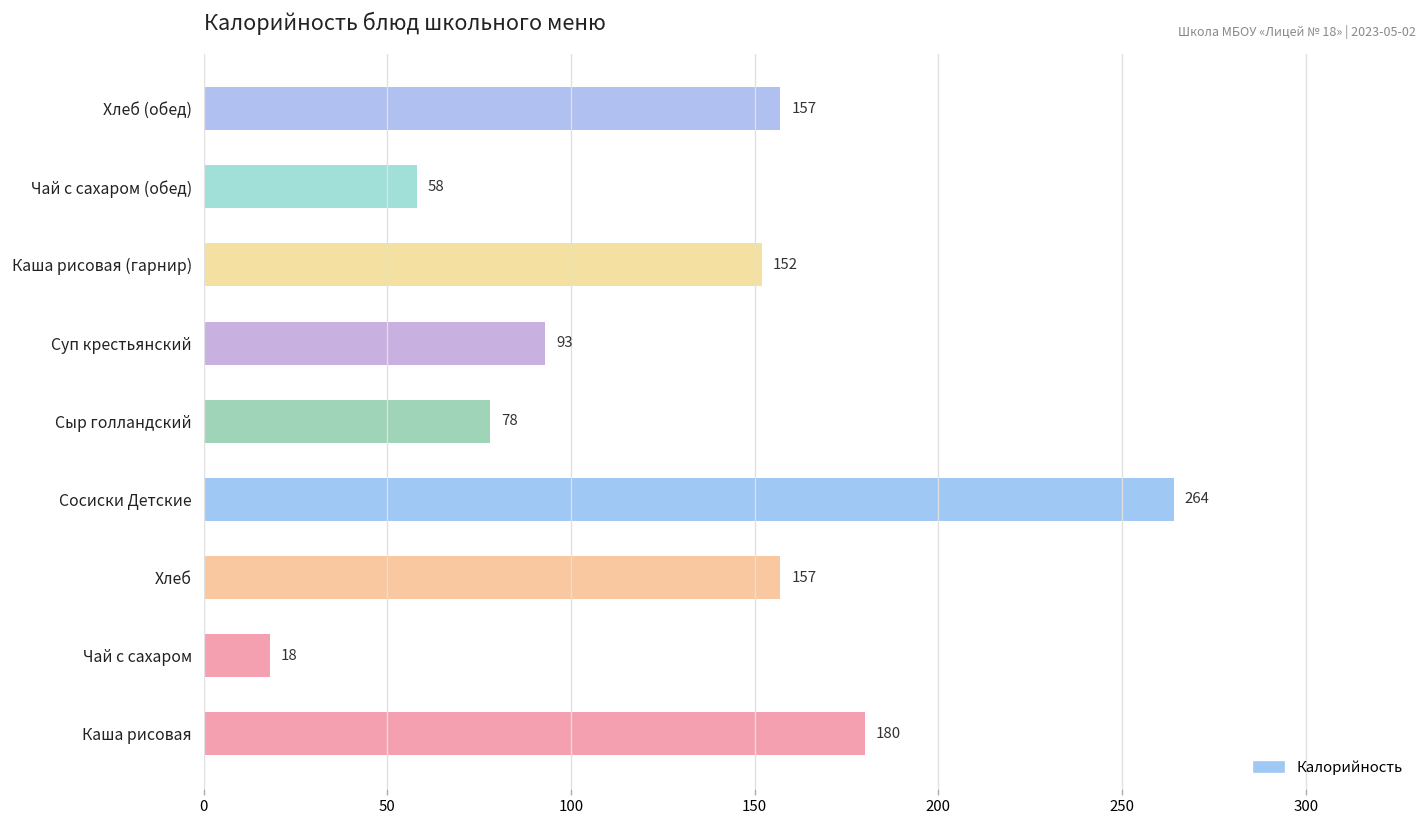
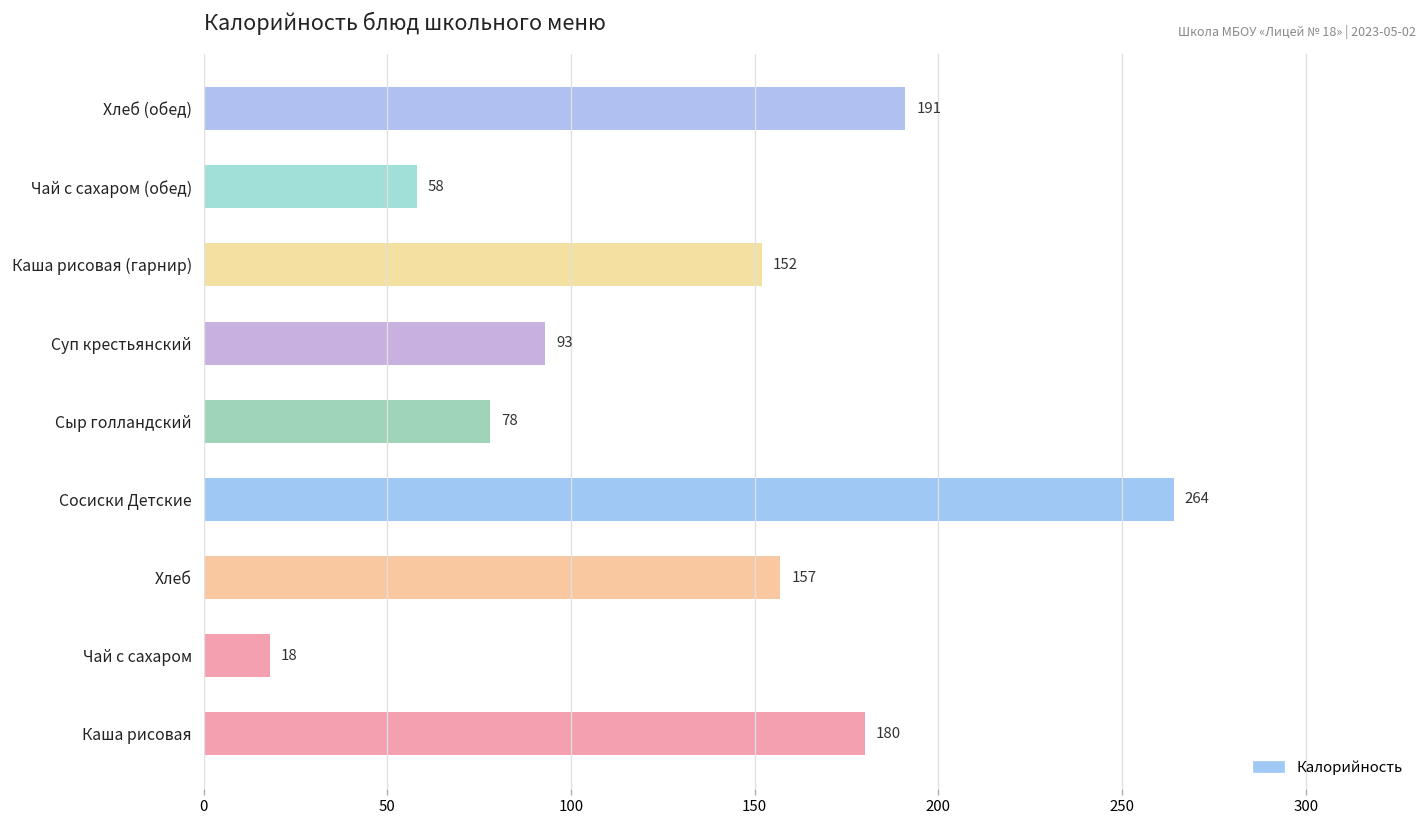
  {
-   "Хлеб (обед)": 157,
+   "Хлеб (обед)": 191,
    "Чай с сахаром (обед)": 58,
    "Каша рисовая (гарнир)": 152,
    "Суп крестьянский": 93,
    "Сыр голландский": 78,
    "Сосиски Детские": 264,
    "Хлеб": 157,
    "Чай с сахаром": 18,
    "Каша рисовая": 180
  }
